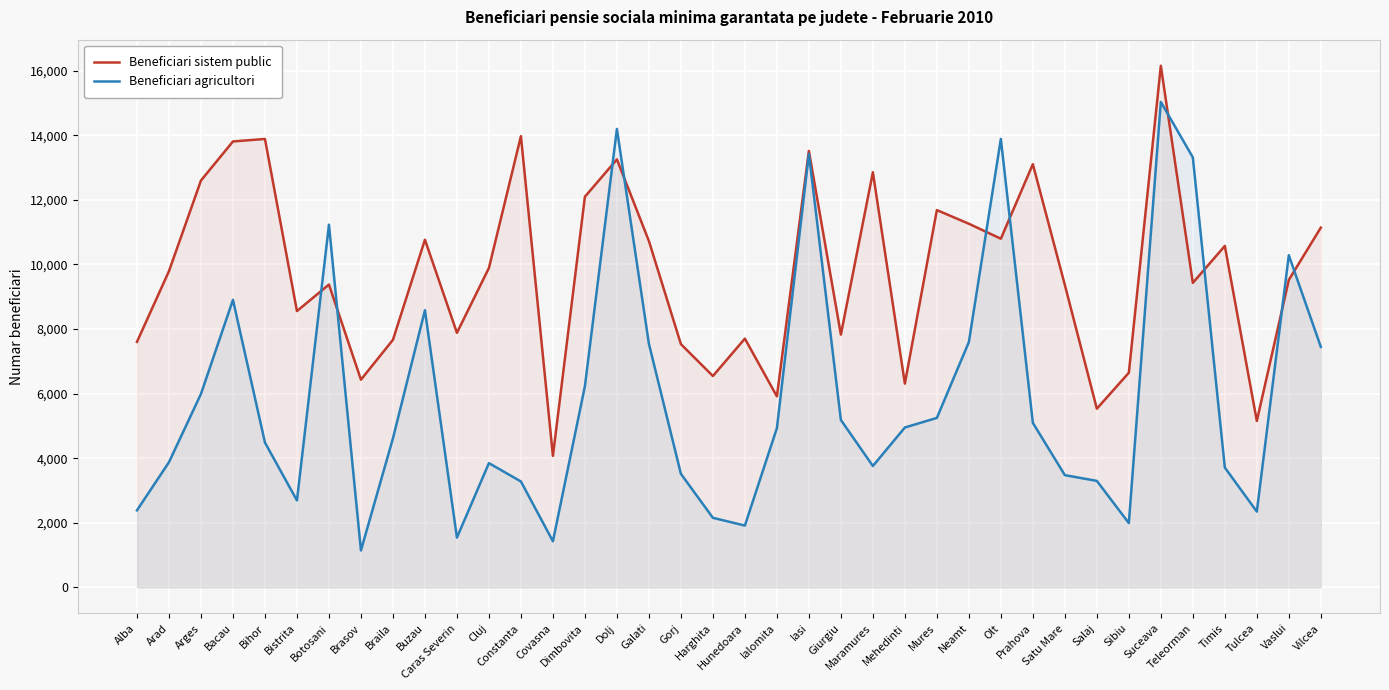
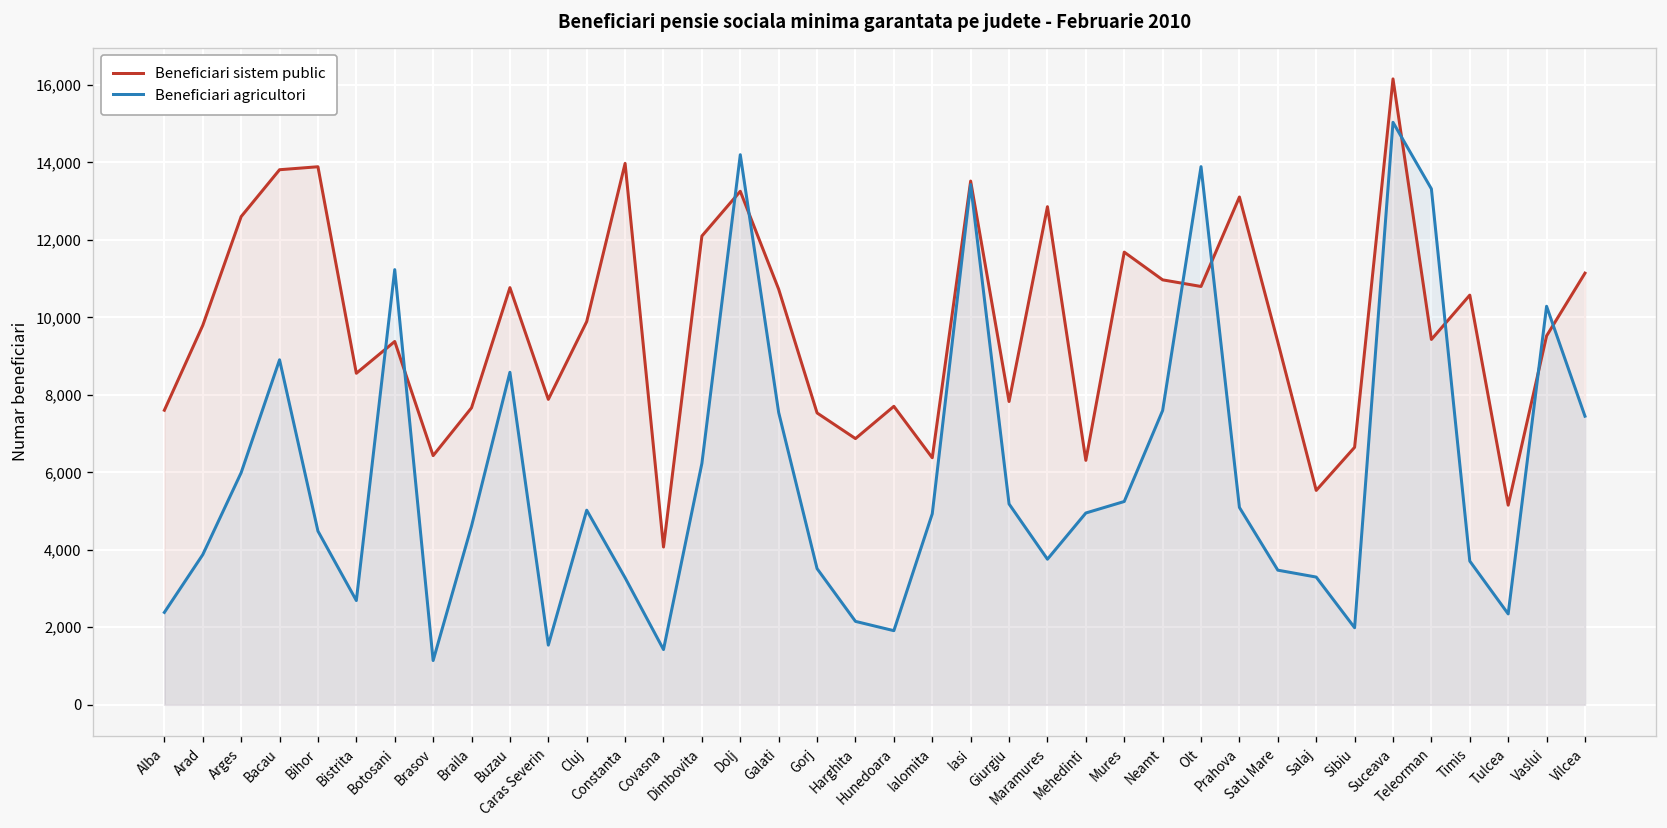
  {
    "Beneficiari sistem public": {
      "Alba": "7,600",
      "Arad": "9,800",
      "Arges": "12,600",
      "Bacau": "13,800",
      "Bihor": "13,900",
      "Bistrita": "8,600",
      "Botosani": "9,400",
      "Brasov": "6,400",
      "Braila": "7,700",
      "Buzau": "10,800",
      "Caras Severin": "7,900",
      "Cluj": "9,900",
      "Constanta": "14,000",
      "Covasna": "4,100",
      "Dimbovita": "12,100",
      "Dolj": "13,300",
      "Galati": "10,700",
      "Gorj": "7,500",
-     "Harghita": "6,500",
+     "Harghita": "6,900",
      "Hunedoara": "7,700",
-     "Ialomita": "5,900",
+     "Ialomita": "6,400",
      "Iasi": "13,500",
      "Giurgiu": "7,800",
      "Maramures": "12,900",
      "Mehedinti": "6,300",
      "Mures": "11,700",
-     "Neamt": "11,300",
+     "Neamt": "11,000",
      "Olt": "10,800",
      "Prahova": "13,100",
      "Satu Mare": "9,400",
      "Salaj": "5,500",
      "Sibiu": "6,600",
      "Suceava": "16,200",
      "Teleorman": "9,400",
      "Timis": "10,600",
      "Tulcea": "5,200",
      "Vaslui": "9,500",
      "Vilcea": "11,100"
    },
    "Beneficiari agricultori": {
      "Alba": "2,400",
      "Arad": "3,900",
      "Arges": "6,000",
      "Bacau": "8,900",
      "Bihor": "4,500",
      "Bistrita": "2,700",
      "Botosani": "11,200",
      "Brasov": "1,100",
      "Braila": "4,600",
      "Buzau": "8,600",
      "Caras Severin": "1,500",
-     "Cluj": "3,800",
+     "Cluj": "5,000",
      "Constanta": "3,300",
      "Covasna": "1,400",
      "Dimbovita": "6,200",
      "Dolj": "14,200",
      "Galati": "7,500",
      "Gorj": "3,500",
      "Harghita": "2,200",
      "Hunedoara": "1,900",
      "Ialomita": "4,900",
      "Iasi": "13,400",
      "Giurgiu": "5,200",
      "Maramures": "3,800",
      "Mehedinti": "5,000",
      "Mures": "5,200",
      "Neamt": "7,600",
      "Olt": "13,900",
      "Prahova": "5,100",
      "Satu Mare": "3,500",
      "Salaj": "3,300",
      "Sibiu": "2,000",
      "Suceava": "15,000",
      "Teleorman": "13,300",
      "Timis": "3,700",
      "Tulcea": "2,300",
      "Vaslui": "10,300",
      "Vilcea": "7,400"
    }
  }
